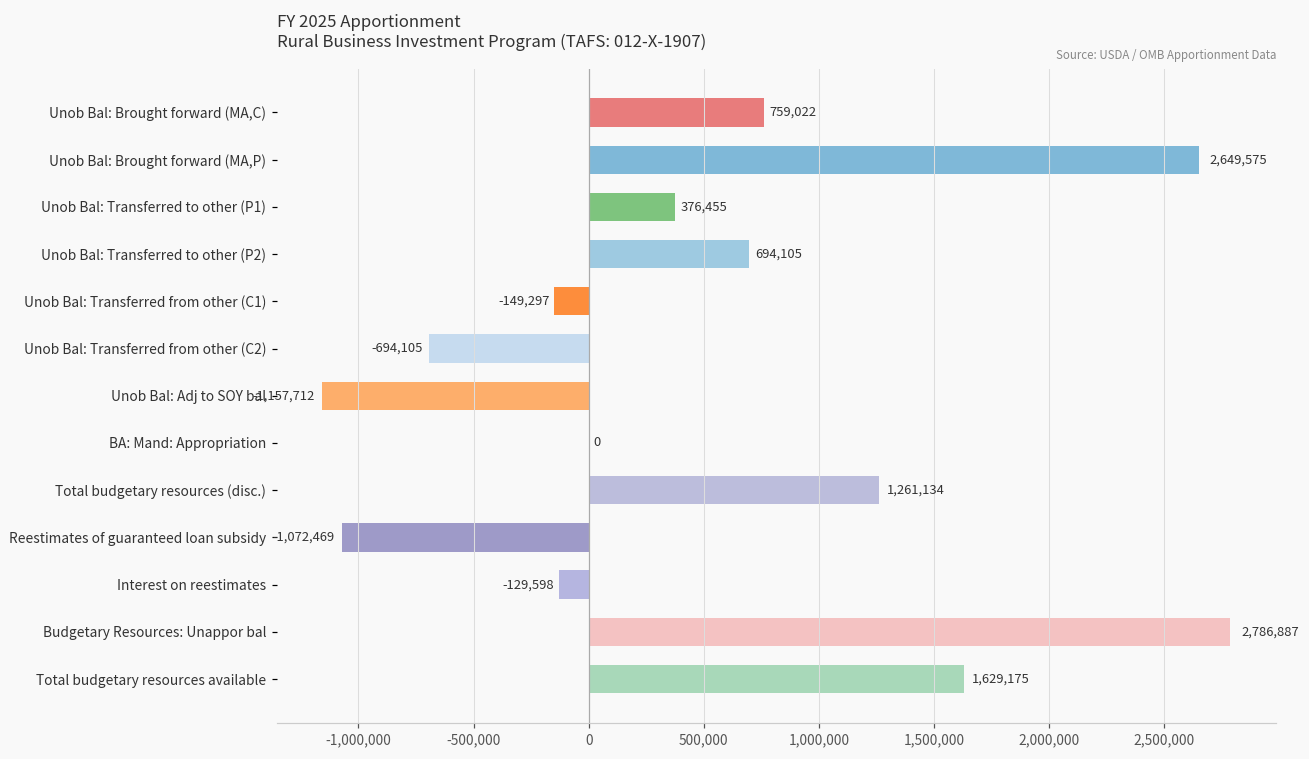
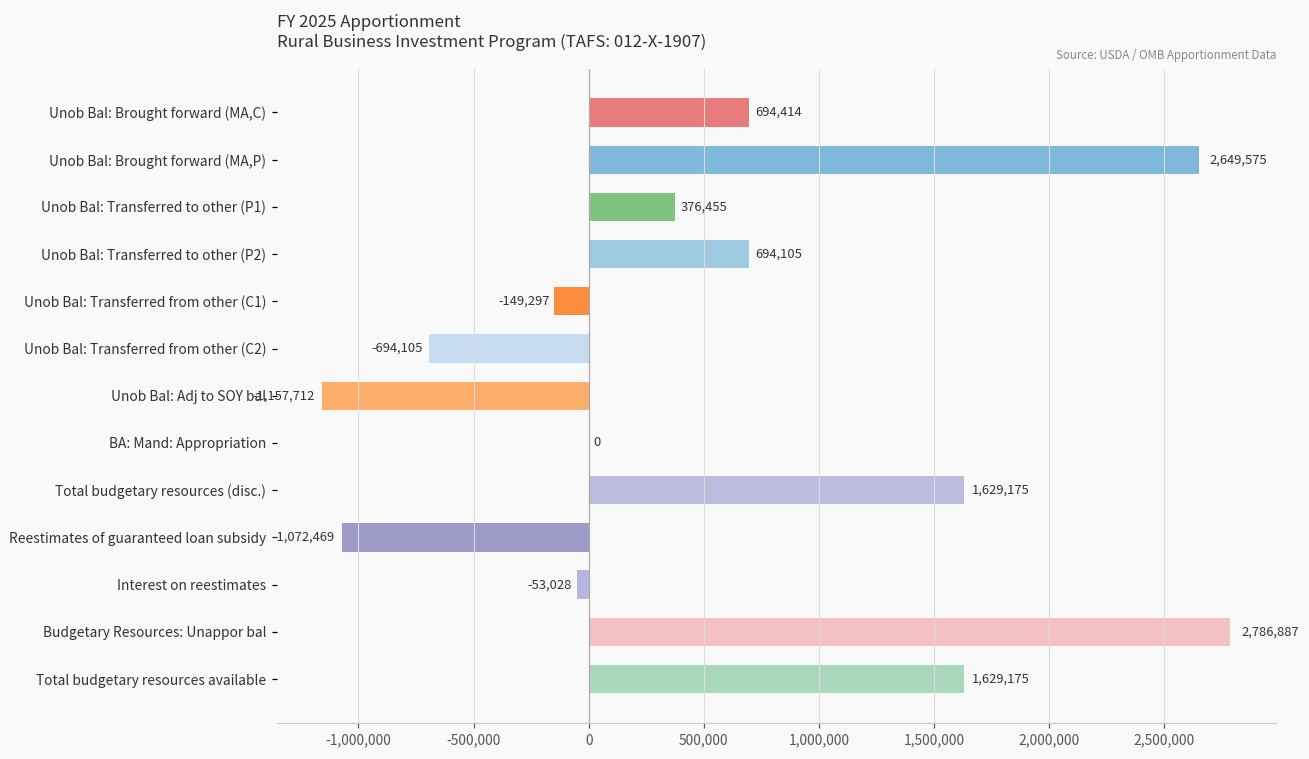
  {
-   "Unob Bal: Brought forward (MA,C)": "759,022",
+   "Unob Bal: Brought forward (MA,C)": "694,414",
    "Unob Bal: Brought forward (MA,P)": "2,649,575",
    "Unob Bal: Transferred to other (P1)": "376,455",
    "Unob Bal: Transferred to other (P2)": "694,105",
    "Unob Bal: Transferred from other (C1)": "-149,297",
    "Unob Bal: Transferred from other (C2)": "-694,105",
    "Unob Bal: Adj to SOY bal": "-1,157,712",
    "BA: Mand: Appropriation": "0",
-   "Total budgetary resources (disc.)": "1,261,134",
+   "Total budgetary resources (disc.)": "1,629,175",
    "Reestimates of guaranteed loan subsidy": "-1,072,469",
-   "Interest on reestimates": "-129,598",
+   "Interest on reestimates": "-53,028",
    "Budgetary Resources: Unappor bal": "2,786,887",
    "Total budgetary resources available": "1,629,175"
  }
